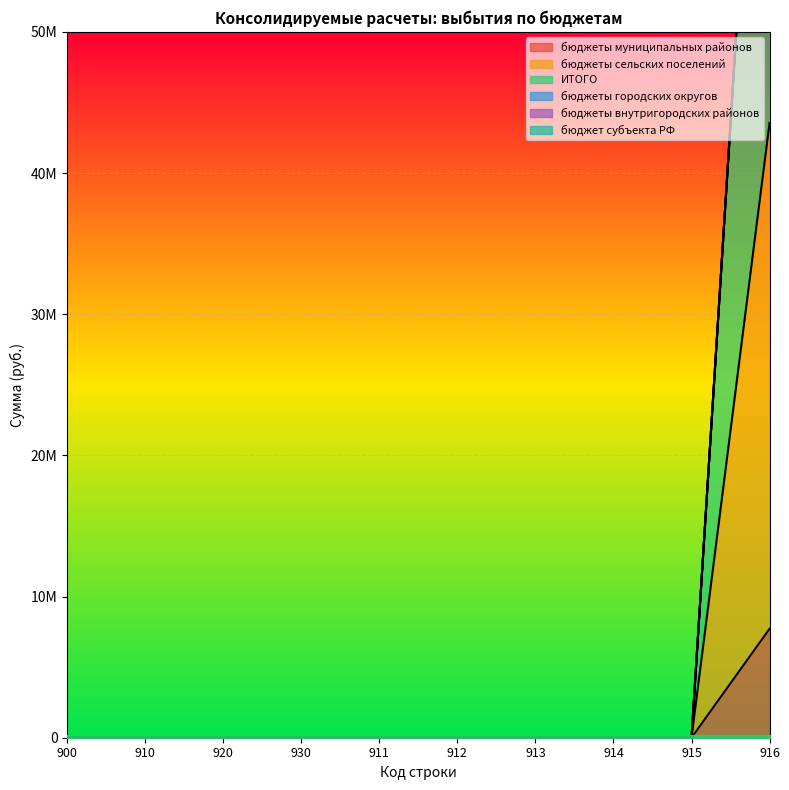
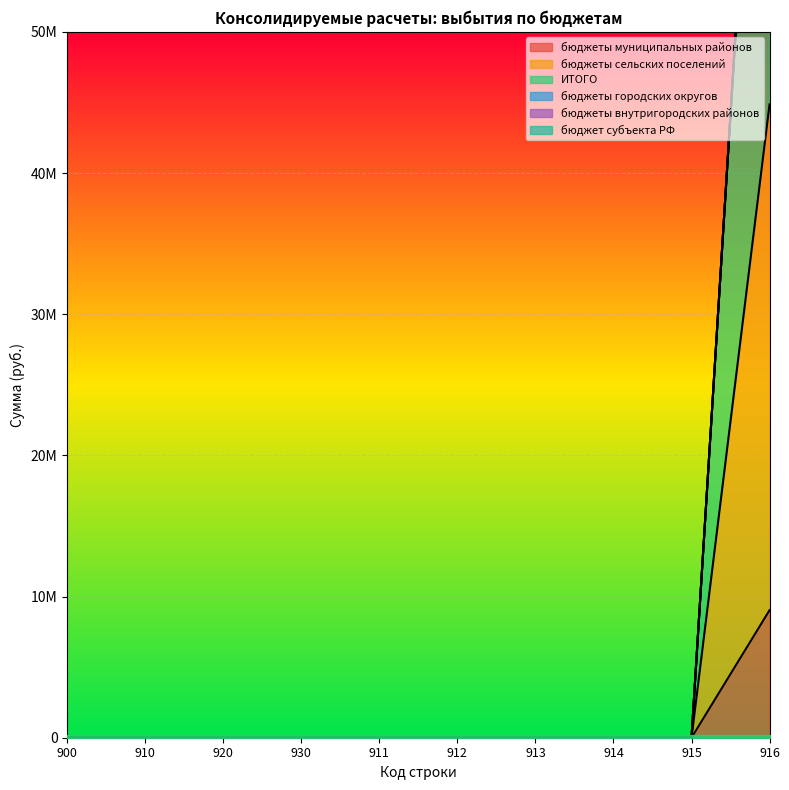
  {
    "бюджеты муниципальных районов": {
-     "916": 7700000
+     "916": 9000000
    }
  }
